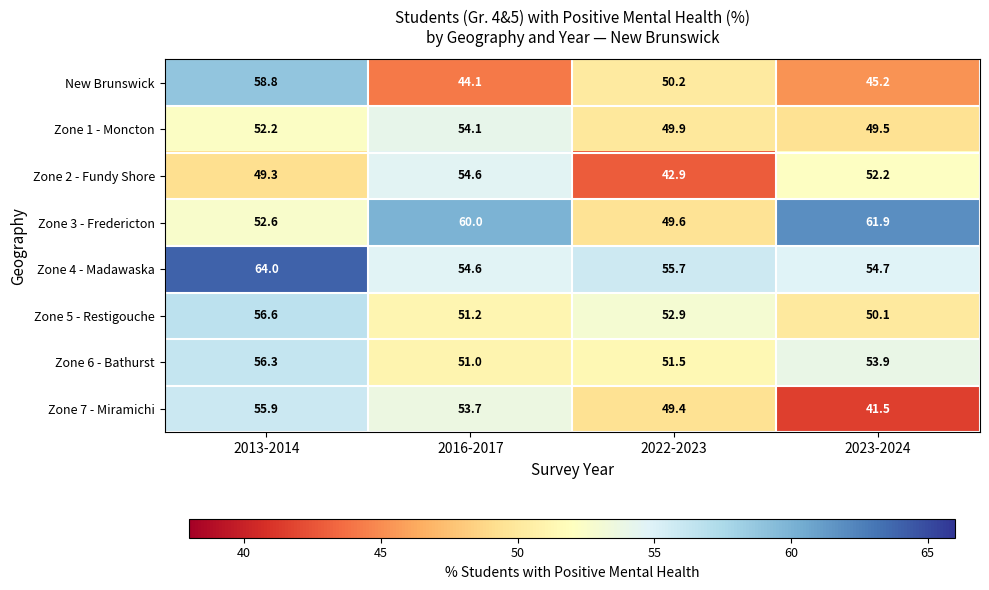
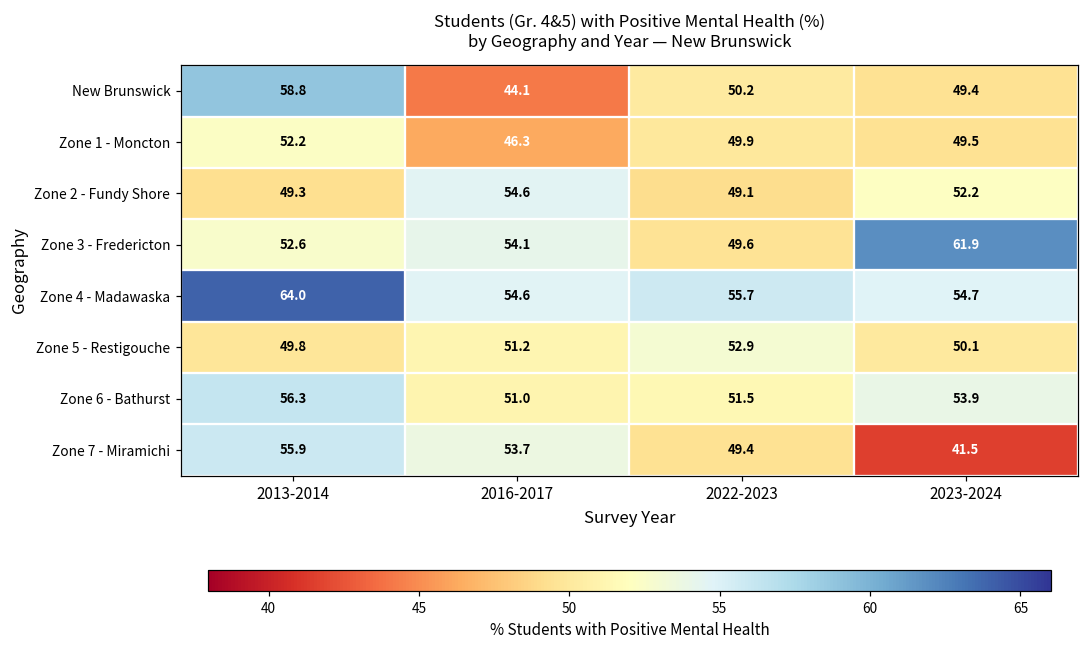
  {
    "New Brunswick": {
      "2013-2014": 58.8,
      "2016-2017": 44.1,
      "2022-2023": 50.2,
-     "2023-2024": 45.2
+     "2023-2024": 49.4
    },
    "Zone 1 - Moncton": {
      "2013-2014": 52.2,
-     "2016-2017": 54.1,
+     "2016-2017": 46.3,
      "2022-2023": 49.9,
      "2023-2024": 49.5
    },
    "Zone 2 - Fundy Shore": {
      "2013-2014": 49.3,
      "2016-2017": 54.6,
-     "2022-2023": 42.9,
+     "2022-2023": 49.1,
      "2023-2024": 52.2
    },
    "Zone 3 - Fredericton": {
      "2013-2014": 52.6,
-     "2016-2017": 60.0,
+     "2016-2017": 54.1,
      "2022-2023": 49.6,
      "2023-2024": 61.9
    },
    "Zone 4 - Madawaska": {
      "2013-2014": 64.0,
      "2016-2017": 54.6,
      "2022-2023": 55.7,
      "2023-2024": 54.7
    },
    "Zone 5 - Restigouche": {
-     "2013-2014": 56.6,
+     "2013-2014": 49.8,
      "2016-2017": 51.2,
      "2022-2023": 52.9,
      "2023-2024": 50.1
    },
    "Zone 6 - Bathurst": {
      "2013-2014": 56.3,
      "2016-2017": 51.0,
      "2022-2023": 51.5,
      "2023-2024": 53.9
    },
    "Zone 7 - Miramichi": {
      "2013-2014": 55.9,
      "2016-2017": 53.7,
      "2022-2023": 49.4,
      "2023-2024": 41.5
    }
  }
